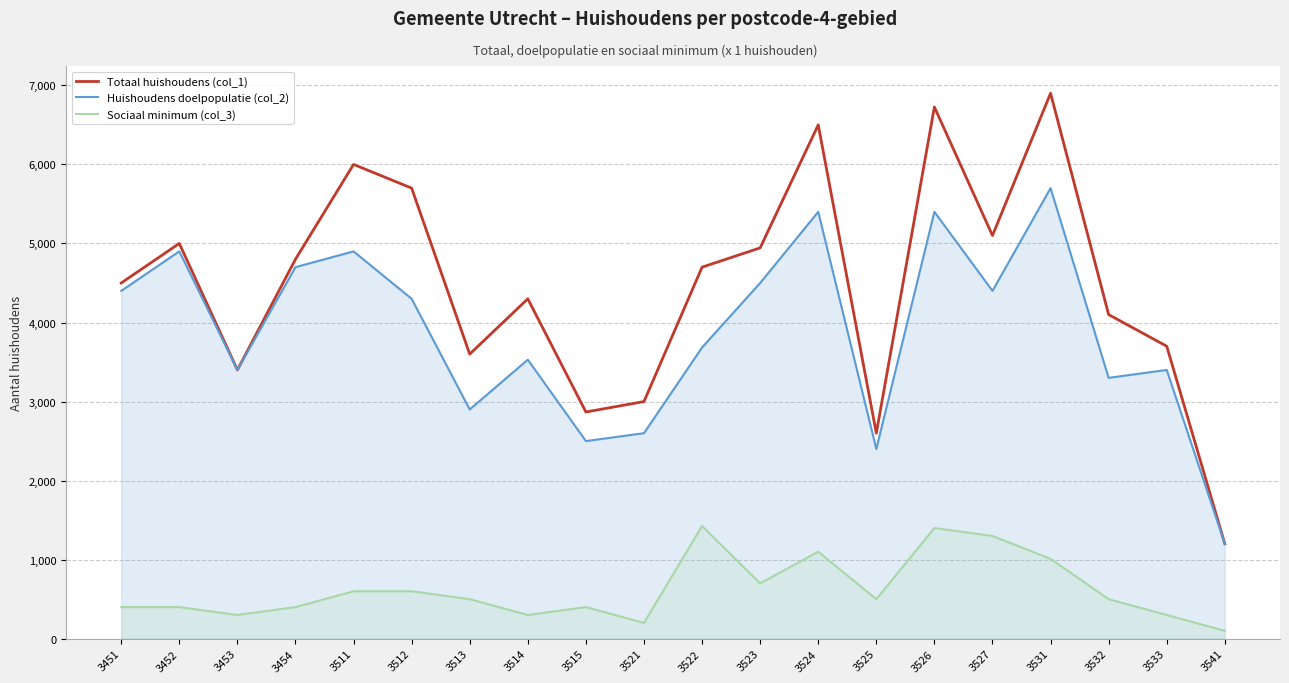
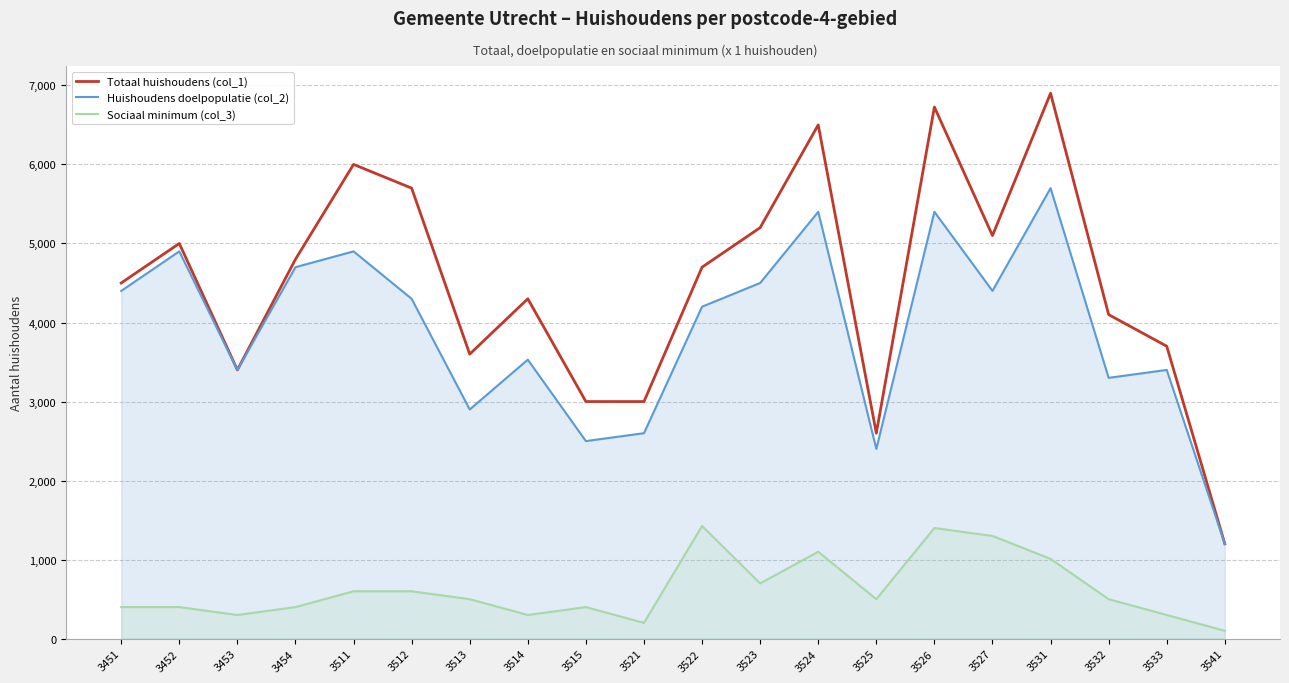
  {
    "Totaal huishoudens (col_1)": {
      "3451": "4,500",
      "3452": "5,000",
      "3454": "4,800",
      "3511": "6,000",
      "3512": "5,700",
      "3513": "3,600",
      "3514": "4,300",
-     "3515": "2,900",
+     "3515": "3,000",
      "3521": "3,000",
      "3522": "4,700",
-     "3523": "4,900",
+     "3523": "5,200",
      "3524": "6,500",
      "3525": "2,600",
      "3526": "6,700",
      "3527": "5,100",
      "3531": "6,900",
      "3532": "4,100",
      "3533": "3,700"
    },
    "Huishoudens doelpopulatie (col_2)": {
      "3451": "4,400",
      "3452": "4,900",
      "3454": "4,700",
      "3511": "4,900",
      "3512": "4,300",
      "3513": "2,900",
      "3514": "3,500",
      "3515": "2,500",
      "3521": "2,600",
-     "3522": "3,700",
+     "3522": "4,200",
      "3523": "4,500",
      "3524": "5,400",
      "3525": "2,400",
      "3526": "5,400",
      "3527": "4,400",
      "3531": "5,700",
      "3532": "3,300",
      "3533": "3,400"
    },
    "Sociaal minimum (col_3)": {
      "3451": "400",
      "3452": "400",
      "3453": "300",
      "3454": "400",
      "3511": "600",
      "3512": "600",
      "3513": "500",
      "3514": "300",
      "3515": "400",
      "3521": "200",
      "3522": "1,400",
      "3523": "700",
      "3524": "1,100",
      "3525": "500",
      "3526": "1,400",
      "3527": "1,300",
      "3531": "1,000",
      "3532": "500",
      "3533": "300",
      "3541": "100"
    }
  }
